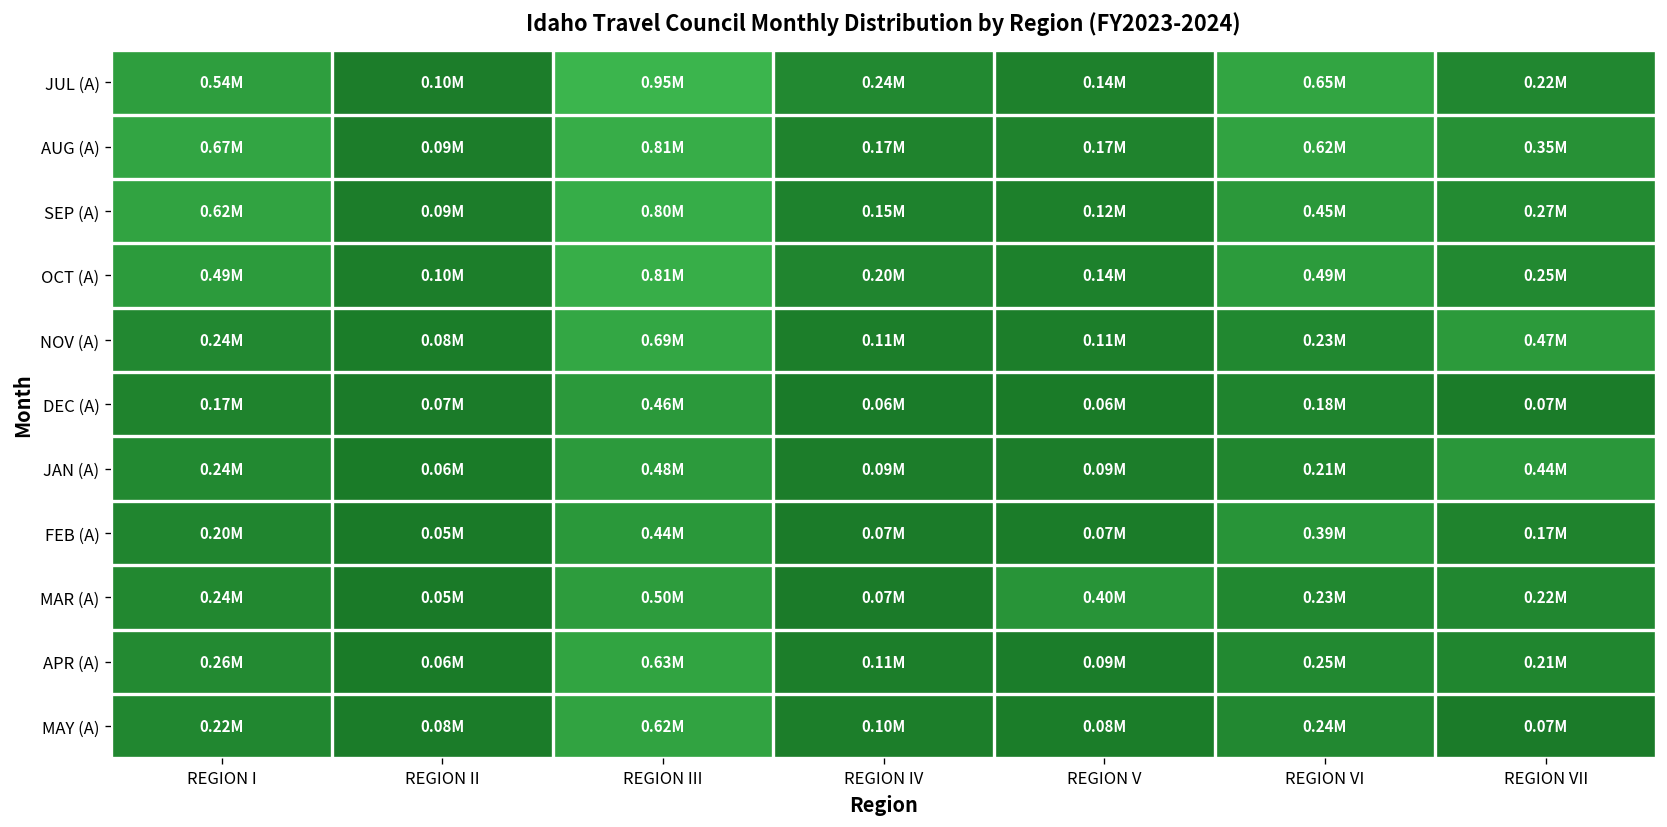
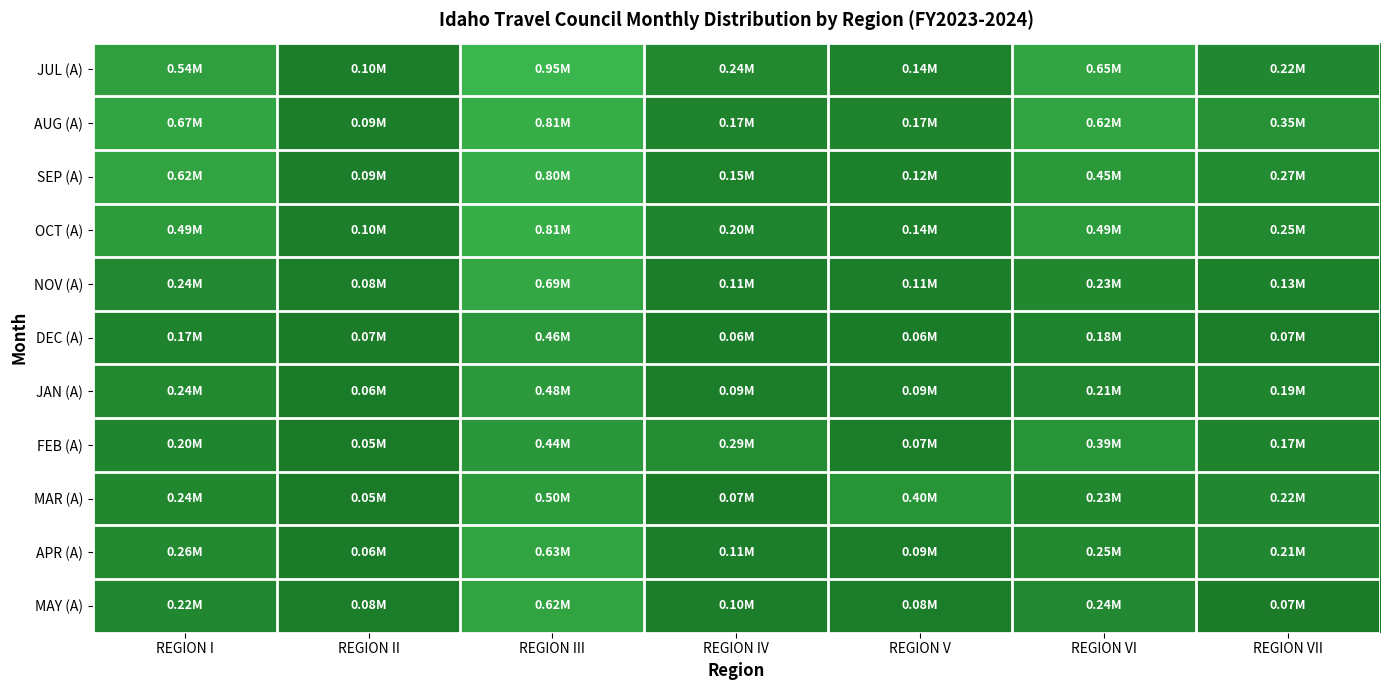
  {
    "JUL (A)": {
      "REGION I": "0.54M",
      "REGION II": "0.10M",
      "REGION III": "0.95M",
      "REGION IV": "0.24M",
      "REGION V": "0.14M",
      "REGION VI": "0.65M",
      "REGION VII": "0.22M"
    },
    "AUG (A)": {
      "REGION I": "0.67M",
      "REGION II": "0.09M",
      "REGION III": "0.81M",
      "REGION IV": "0.17M",
      "REGION V": "0.17M",
      "REGION VI": "0.62M",
      "REGION VII": "0.35M"
    },
    "SEP (A)": {
      "REGION I": "0.62M",
      "REGION II": "0.09M",
      "REGION III": "0.80M",
      "REGION IV": "0.15M",
      "REGION V": "0.12M",
      "REGION VI": "0.45M",
      "REGION VII": "0.27M"
    },
    "OCT (A)": {
      "REGION I": "0.49M",
      "REGION II": "0.10M",
      "REGION III": "0.81M",
      "REGION IV": "0.20M",
      "REGION V": "0.14M",
      "REGION VI": "0.49M",
      "REGION VII": "0.25M"
    },
    "NOV (A)": {
      "REGION I": "0.24M",
      "REGION II": "0.08M",
      "REGION III": "0.69M",
      "REGION IV": "0.11M",
      "REGION V": "0.11M",
      "REGION VI": "0.23M",
-     "REGION VII": "0.47M"
+     "REGION VII": "0.13M"
    },
    "DEC (A)": {
      "REGION I": "0.17M",
      "REGION II": "0.07M",
      "REGION III": "0.46M",
      "REGION IV": "0.06M",
      "REGION V": "0.06M",
      "REGION VI": "0.18M",
      "REGION VII": "0.07M"
    },
    "JAN (A)": {
      "REGION I": "0.24M",
      "REGION II": "0.06M",
      "REGION III": "0.48M",
      "REGION IV": "0.09M",
      "REGION V": "0.09M",
      "REGION VI": "0.21M",
-     "REGION VII": "0.44M"
+     "REGION VII": "0.19M"
    },
    "FEB (A)": {
      "REGION I": "0.20M",
      "REGION II": "0.05M",
      "REGION III": "0.44M",
-     "REGION IV": "0.07M",
+     "REGION IV": "0.29M",
      "REGION V": "0.07M",
      "REGION VI": "0.39M",
      "REGION VII": "0.17M"
    },
    "MAR (A)": {
      "REGION I": "0.24M",
      "REGION II": "0.05M",
      "REGION III": "0.50M",
      "REGION IV": "0.07M",
      "REGION V": "0.40M",
      "REGION VI": "0.23M",
      "REGION VII": "0.22M"
    },
    "APR (A)": {
      "REGION I": "0.26M",
      "REGION II": "0.06M",
      "REGION III": "0.63M",
      "REGION IV": "0.11M",
      "REGION V": "0.09M",
      "REGION VI": "0.25M",
      "REGION VII": "0.21M"
    },
    "MAY (A)": {
      "REGION I": "0.22M",
      "REGION II": "0.08M",
      "REGION III": "0.62M",
      "REGION IV": "0.10M",
      "REGION V": "0.08M",
      "REGION VI": "0.24M",
      "REGION VII": "0.07M"
    }
  }
